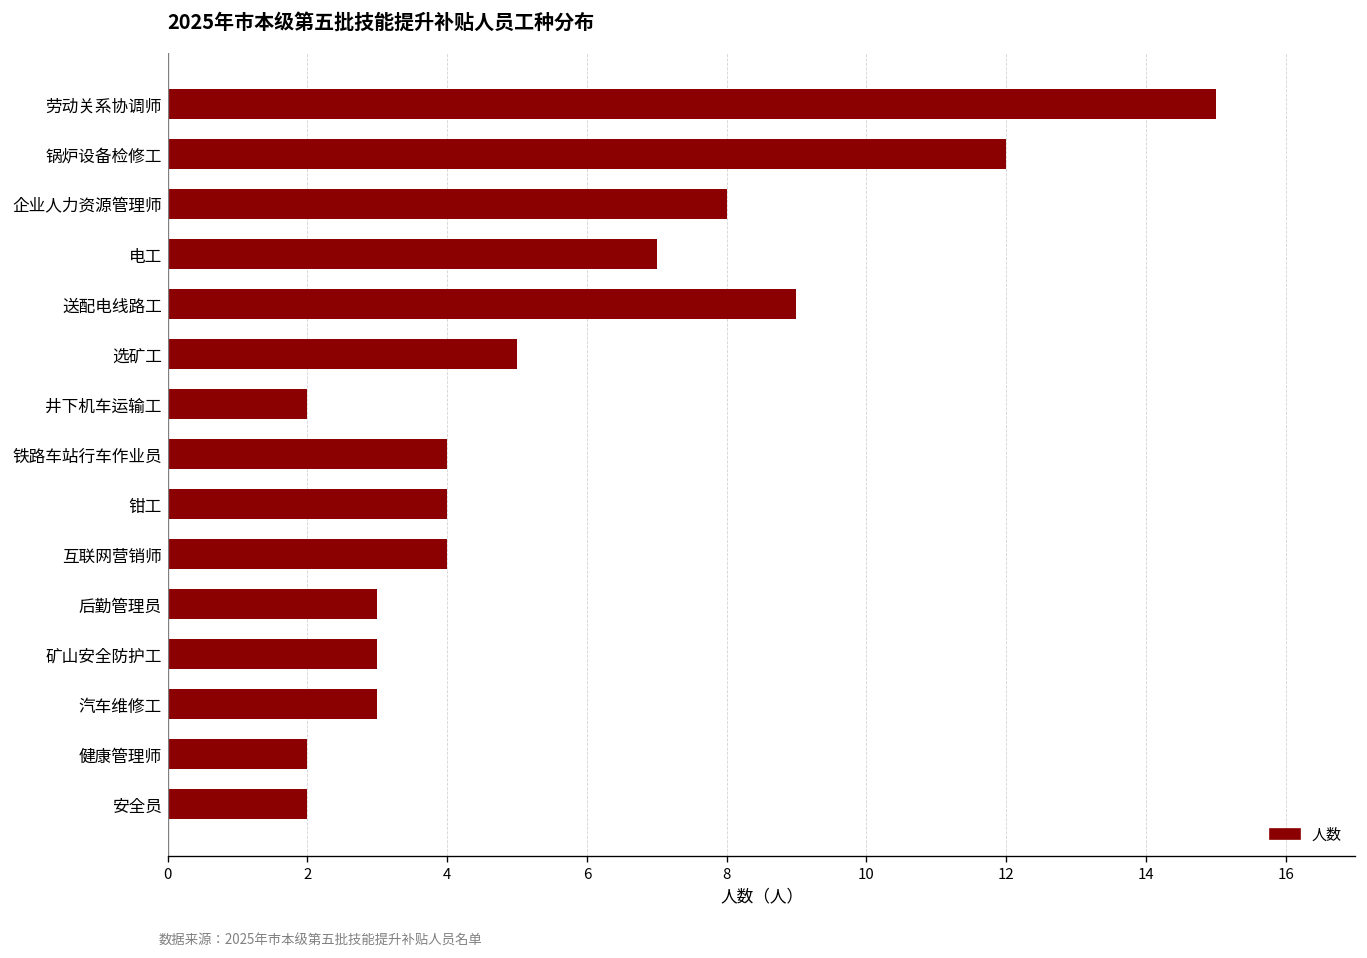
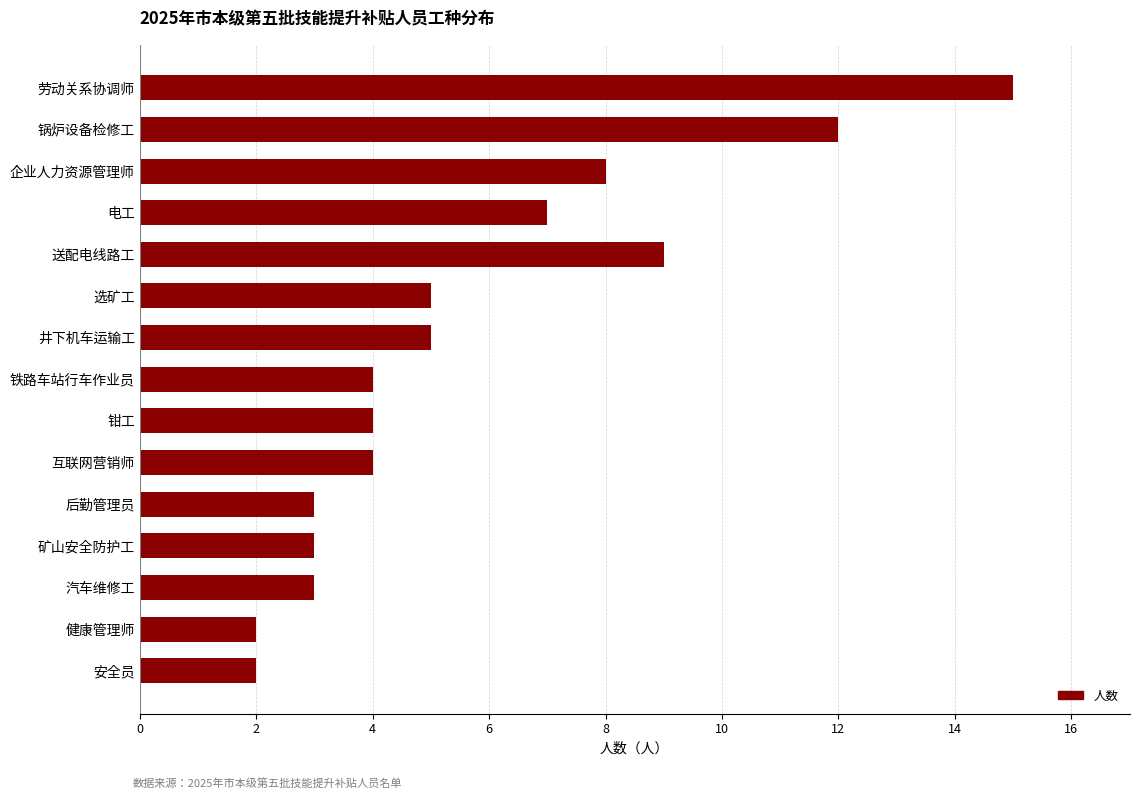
  {
    "劳动关系协调师": 15,
    "锅炉设备检修工": 12,
    "企业人力资源管理师": 8,
    "电工": 7,
    "送配电线路工": 9,
    "选矿工": 5,
-   "井下机车运输工": 2,
+   "井下机车运输工": 5,
    "铁路车站行车作业员": 4,
    "钳工": 4,
    "互联网营销师": 4,
    "后勤管理员": 3,
    "矿山安全防护工": 3,
    "汽车维修工": 3,
    "健康管理师": 2,
    "安全员": 2
  }
